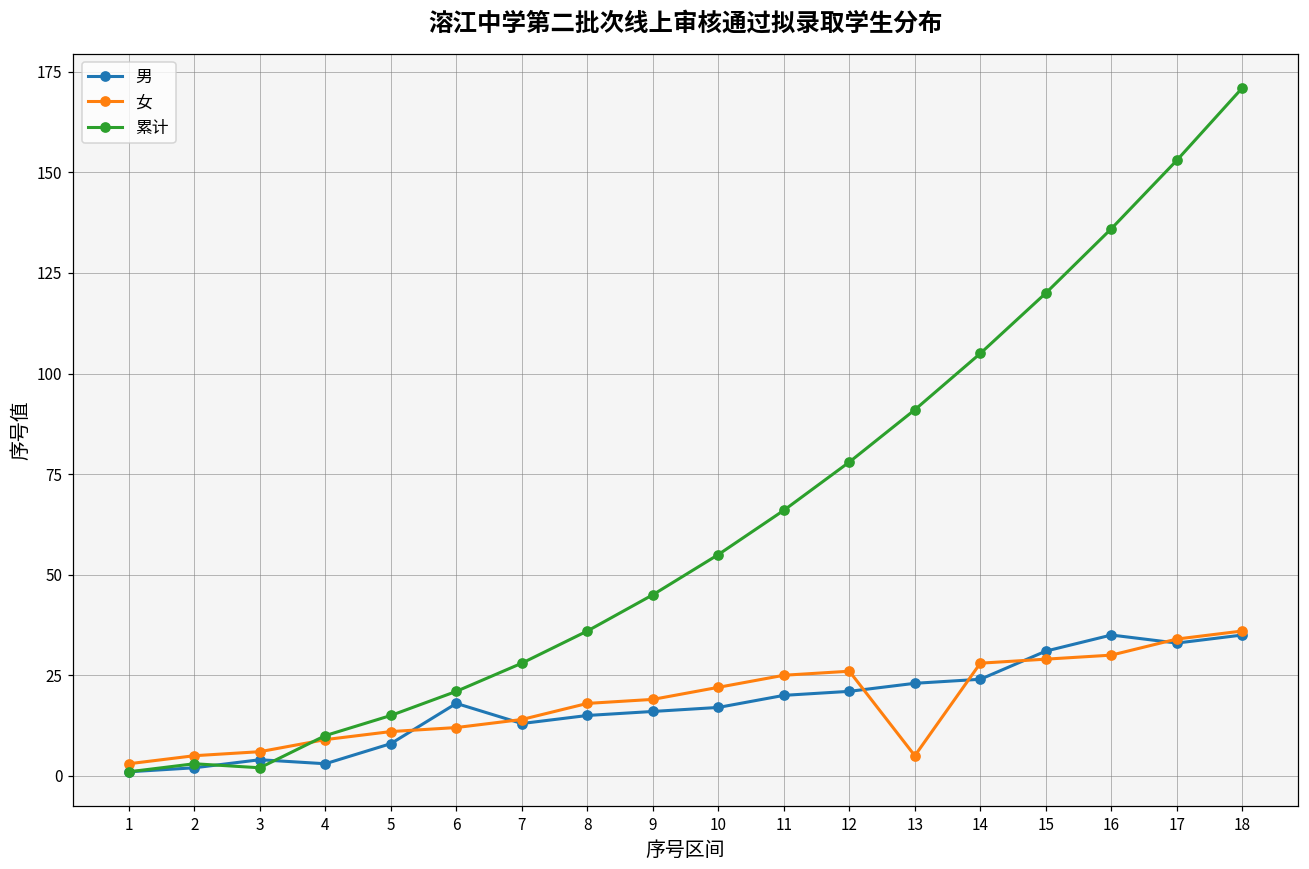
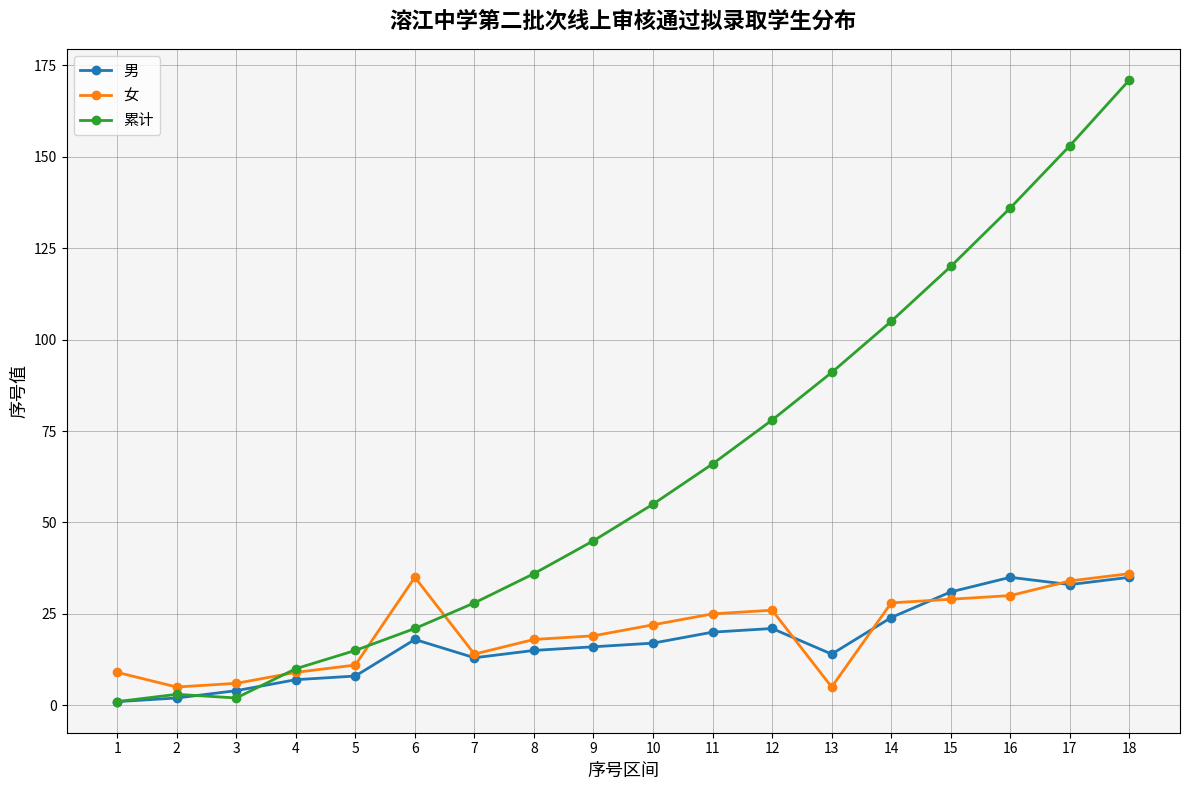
  {
    "男": {
      "2": 2,
      "3": 4,
-     "4": 3,
+     "4": 7,
      "5": 8,
      "6": 18,
      "7": 13,
      "8": 15,
      "9": 16,
      "10": 17,
      "11": 20,
      "12": 21,
-     "13": 23,
+     "13": 14,
      "14": 24,
      "15": 31,
      "16": 35,
      "17": 33,
      "18": 35
    },
    "女": {
-     "1": 3,
+     "1": 9,
      "2": 5,
      "3": 6,
      "4": 9,
      "5": 11,
-     "6": 12,
+     "6": 35,
      "7": 14,
      "8": 18,
      "9": 19,
      "10": 22,
      "11": 25,
      "12": 26,
      "13": 5,
      "14": 28,
      "15": 29,
      "16": 30,
      "17": 34,
      "18": 36
    },
    "累计": {
      "2": 3,
      "3": 2,
      "4": 10,
      "5": 15,
      "6": 21,
      "7": 28,
      "8": 36,
      "9": 45,
      "10": 55,
      "11": 66,
      "12": 78,
      "13": 91,
      "14": 105,
      "15": 120,
      "16": 136,
      "17": 153,
      "18": 171
    }
  }
